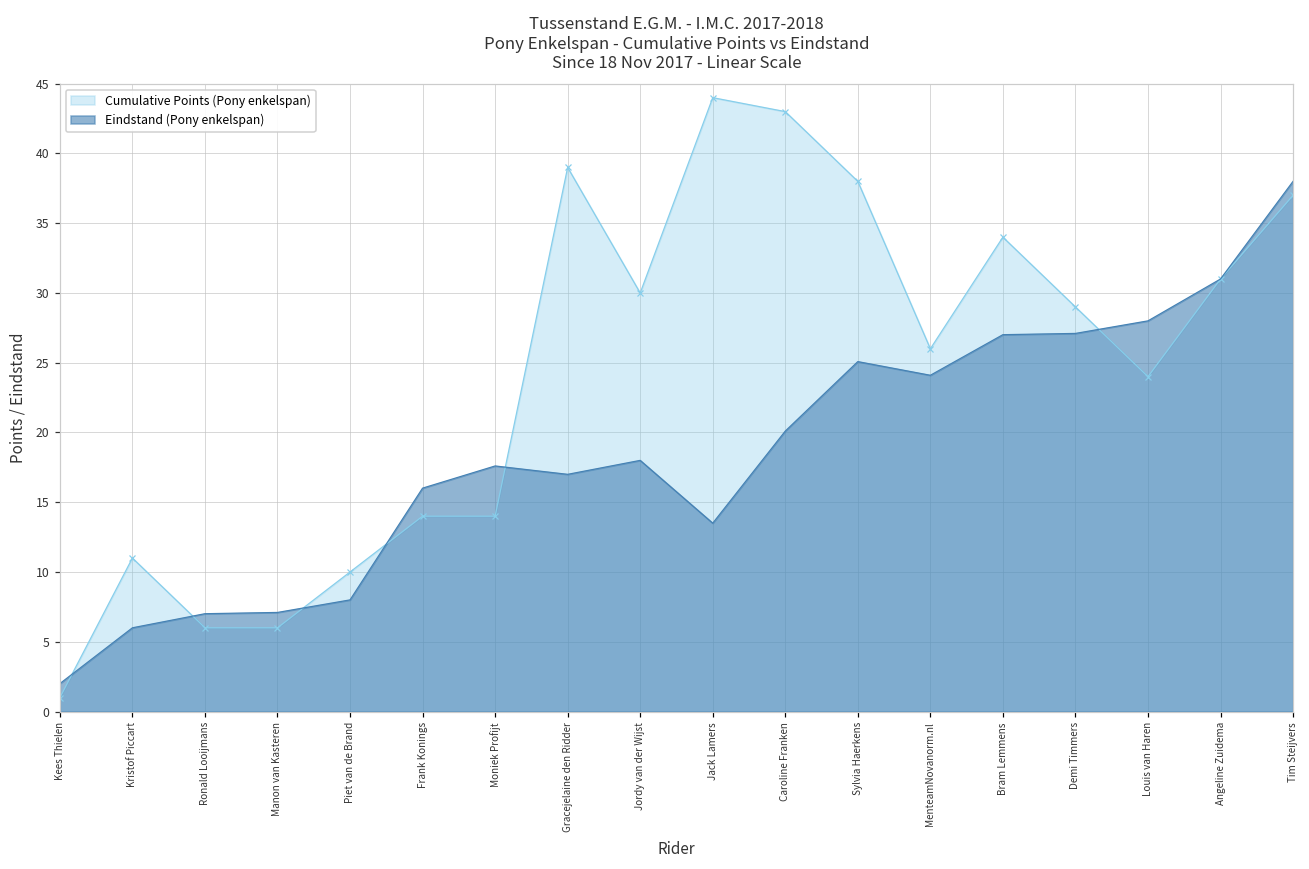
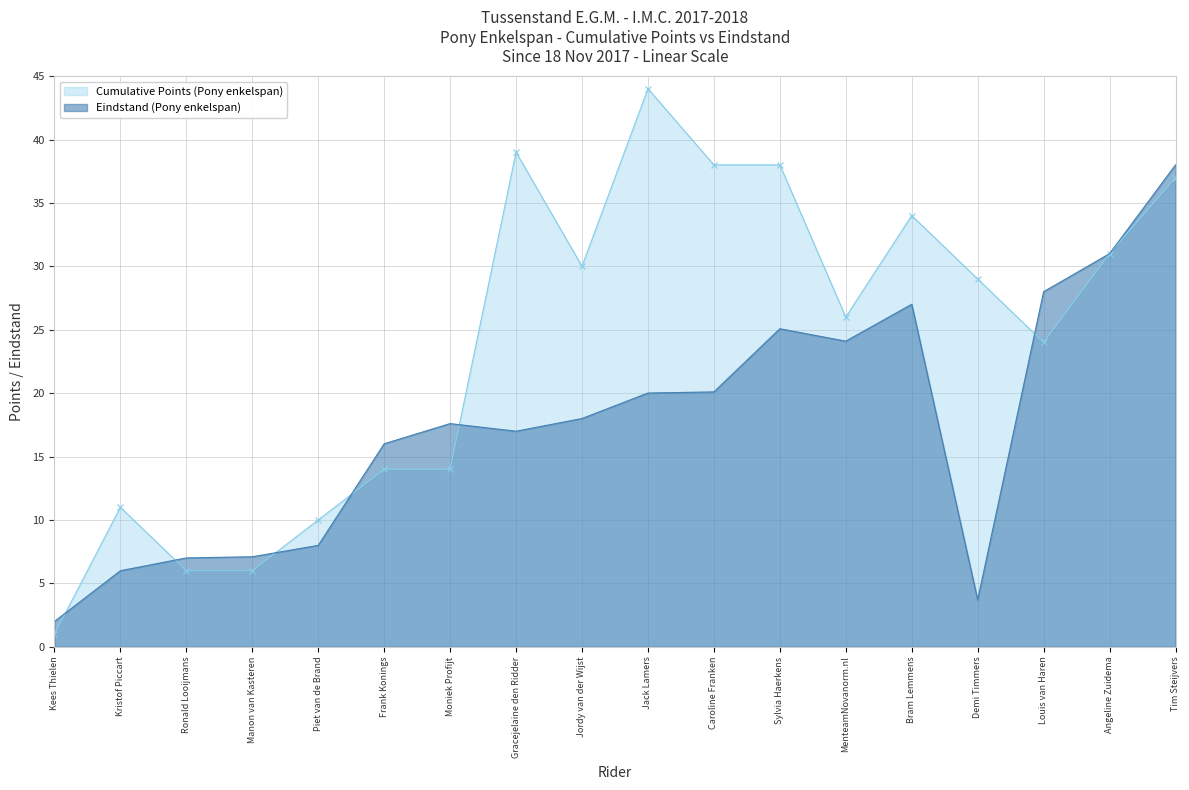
  {
    "Cumulative Points (Pony enkelspan)": {
      "Kees Thielen": 1,
      "Kristof Piccart": 11,
      "Ronald Looijmans": 6,
      "Manon van Kasteren": 6,
      "Piet van de Brand": 10,
      "Frank Konings": 14,
      "Moniek Profijt": 14,
      "Gracejelaine den Ridder": 39,
      "Jordy van der Wijst": 30,
      "Jack Lamers": 44,
-     "Caroline Franken": 43,
+     "Caroline Franken": 38,
      "Sylvia Haerkens": 38,
      "MenteamNovanorm.nl": 26,
      "Bram Lemmens": 34,
      "Demi Timmers": 29,
      "Louis van Haren": 24,
      "Tim Steijvers": 37
    },
    "Eindstand (Pony enkelspan)": {
      "Kees Thielen": 2.0,
      "Kristof Piccart": 6.0,
      "Ronald Looijmans": 7.0,
      "Manon van Kasteren": 7.1,
      "Piet van de Brand": 8.0,
      "Frank Konings": 16.0,
      "Moniek Profijt": 17.6,
      "Gracejelaine den Ridder": 17.0,
      "Jordy van der Wijst": 18.0,
-     "Jack Lamers": 13.5,
+     "Jack Lamers": 20.0,
      "Caroline Franken": 20.1,
      "Sylvia Haerkens": 25.1,
      "MenteamNovanorm.nl": 24.1,
      "Bram Lemmens": 27.0,
-     "Demi Timmers": 27.1,
+     "Demi Timmers": 3.7,
      "Louis van Haren": 28.0,
      "Tim Steijvers": 38.0
    }
  }
